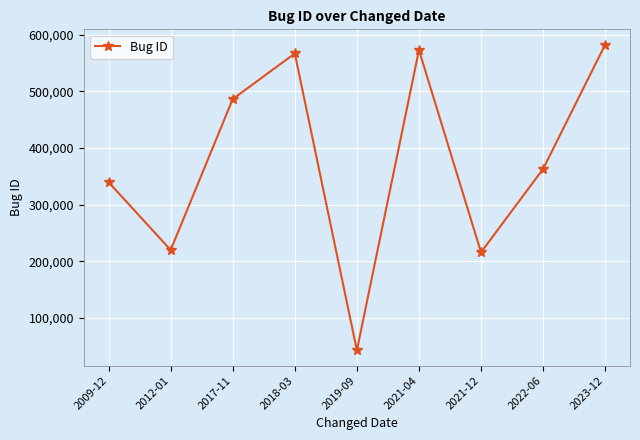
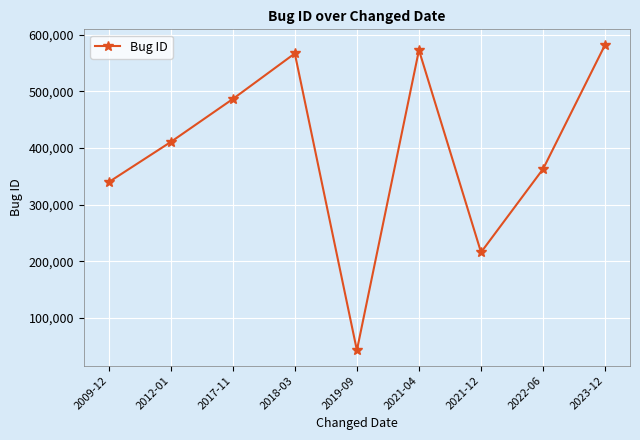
  {
    "2009-12": "340,000",
-   "2012-01": "220,000",
+   "2012-01": "410,000",
    "2017-11": "490,000",
    "2018-03": "570,000",
    "2019-09": "40,000",
    "2021-04": "570,000",
    "2021-12": "220,000",
    "2022-06": "360,000",
    "2023-12": "580,000"
  }
